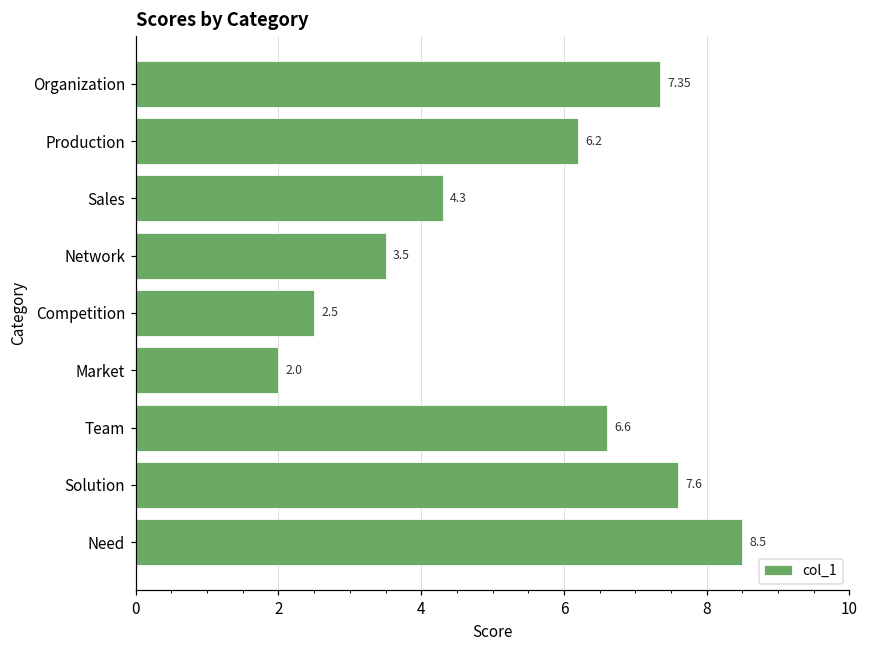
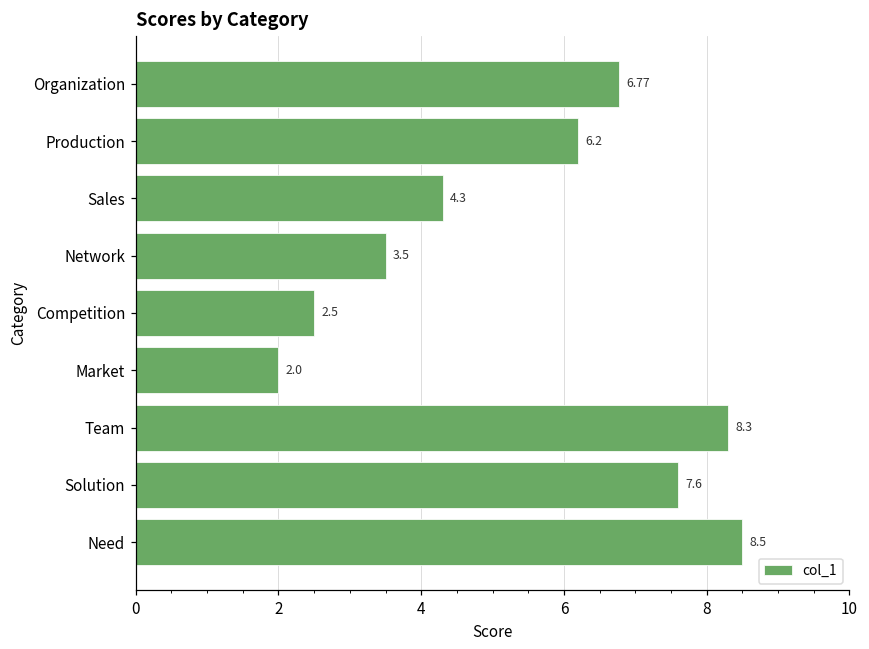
  {
-   "Organization": 7.35,
+   "Organization": 6.77,
    "Production": 6.2,
    "Sales": 4.3,
    "Network": 3.5,
    "Competition": 2.5,
    "Market": 2.0,
-   "Team": 6.6,
+   "Team": 8.3,
    "Solution": 7.6,
    "Need": 8.5
  }
